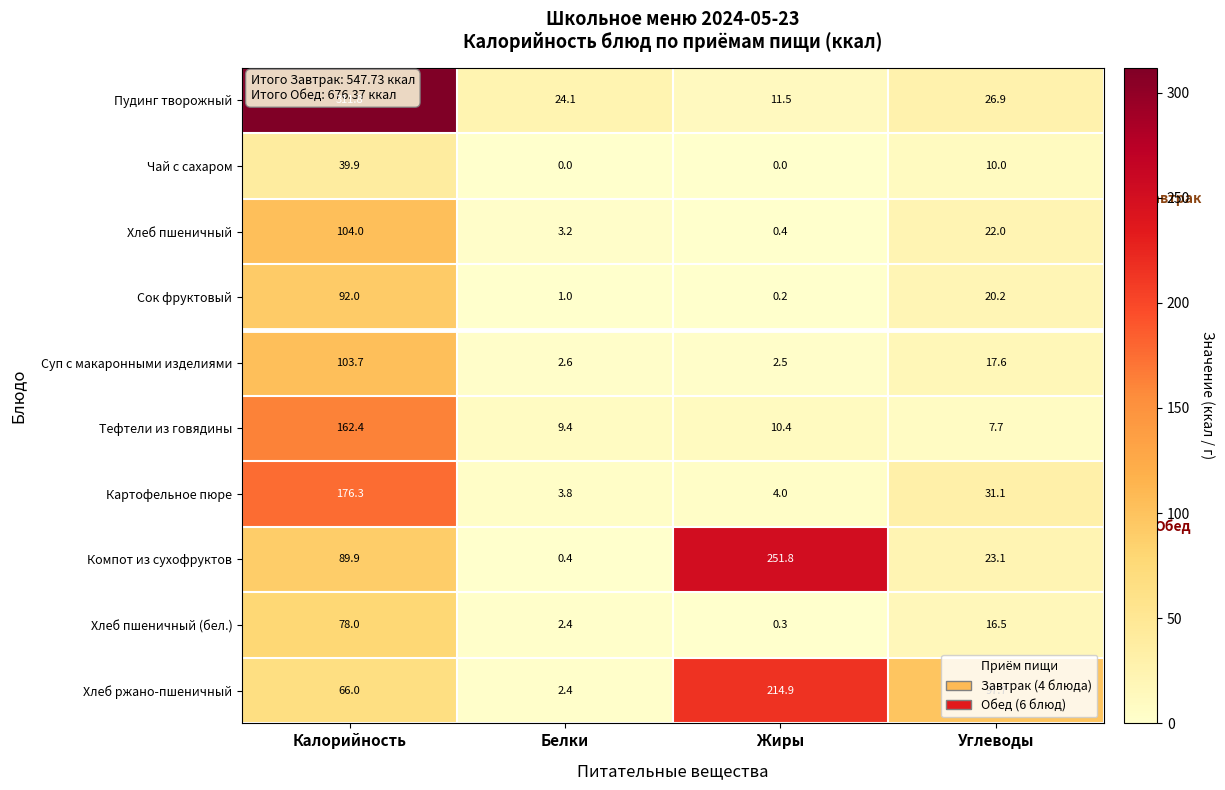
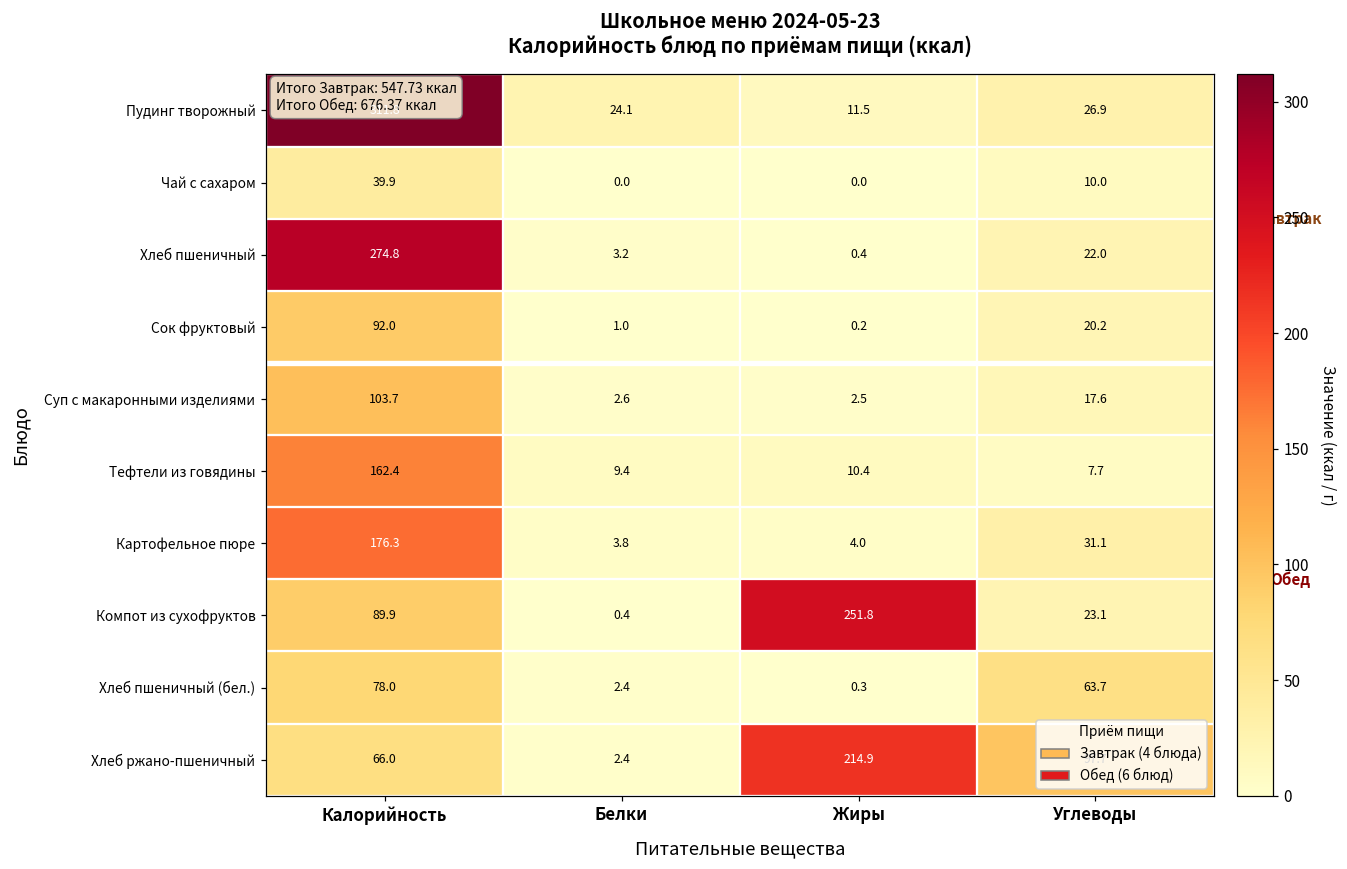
  {
    "Пудинг творожный": {
      "Белки": 24.1,
      "Жиры": 11.5,
      "Углеводы": 26.9
    },
    "Чай с сахаром": {
      "Калорийность": 39.9,
      "Белки": 0.0,
      "Жиры": 0.0,
      "Углеводы": 10.0
    },
    "Хлеб пшеничный": {
-     "Калорийность": 104.0,
+     "Калорийность": 274.8,
      "Белки": 3.2,
      "Жиры": 0.4,
      "Углеводы": 22.0
    },
    "Сок фруктовый": {
      "Калорийность": 92.0,
      "Белки": 1.0,
      "Жиры": 0.2,
      "Углеводы": 20.2
    },
    "Суп с макаронными изделиями": {
      "Калорийность": 103.7,
      "Белки": 2.6,
      "Жиры": 2.5,
      "Углеводы": 17.6
    },
    "Тефтели из говядины": {
      "Калорийность": 162.4,
      "Белки": 9.4,
      "Жиры": 10.4,
      "Углеводы": 7.7
    },
    "Картофельное пюре": {
      "Калорийность": 176.3,
      "Белки": 3.8,
      "Жиры": 4.0,
      "Углеводы": 31.1
    },
    "Компот из сухофруктов": {
      "Калорийность": 89.9,
      "Белки": 0.4,
      "Жиры": 251.8,
      "Углеводы": 23.1
    },
    "Хлеб пшеничный (бел.)": {
      "Калорийность": 78.0,
      "Белки": 2.4,
      "Жиры": 0.3,
-     "Углеводы": 16.5
+     "Углеводы": 63.7
    },
    "Хлеб ржано-пшеничный": {
      "Калорийность": 66.0,
      "Белки": 2.4,
      "Жиры": 214.9
    }
  }
